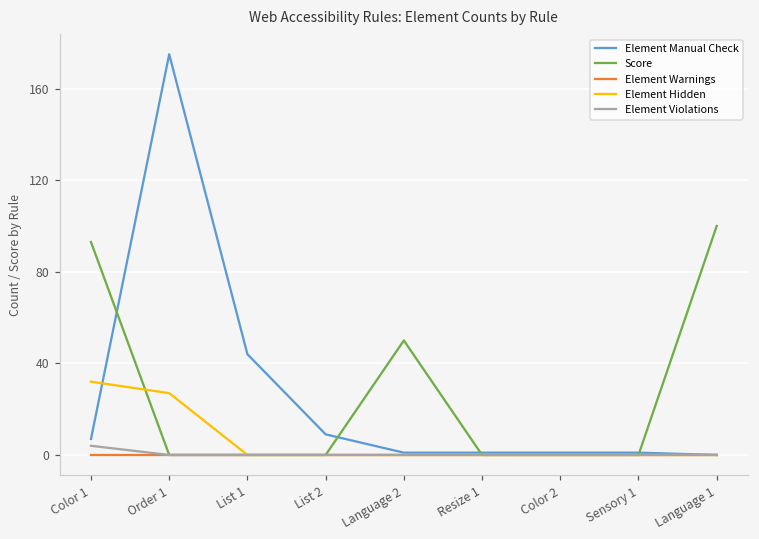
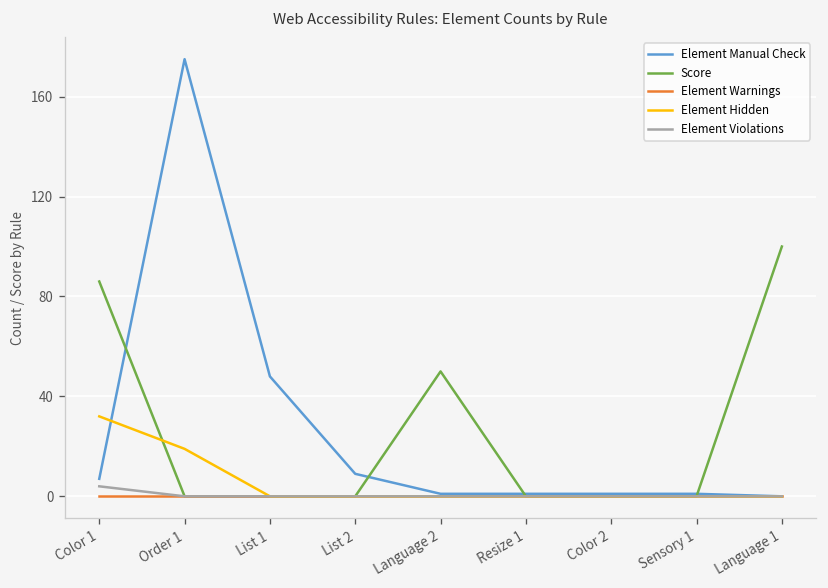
  {
    "Element Manual Check": {
      "Color 1": 7,
      "Order 1": 175,
-     "List 1": 44,
+     "List 1": 48,
      "List 2": 9
    },
    "Score": {
-     "Color 1": 93,
+     "Color 1": 86,
      "Language 2": 50,
      "Language 1": 100
    },
    "Element Warnings": {
      "Color 1": 0
    },
    "Element Hidden": {
      "Color 1": 32,
-     "Order 1": 27
+     "Order 1": 19
    },
    "Element Violations": {
      "Color 1": 4
    }
  }
